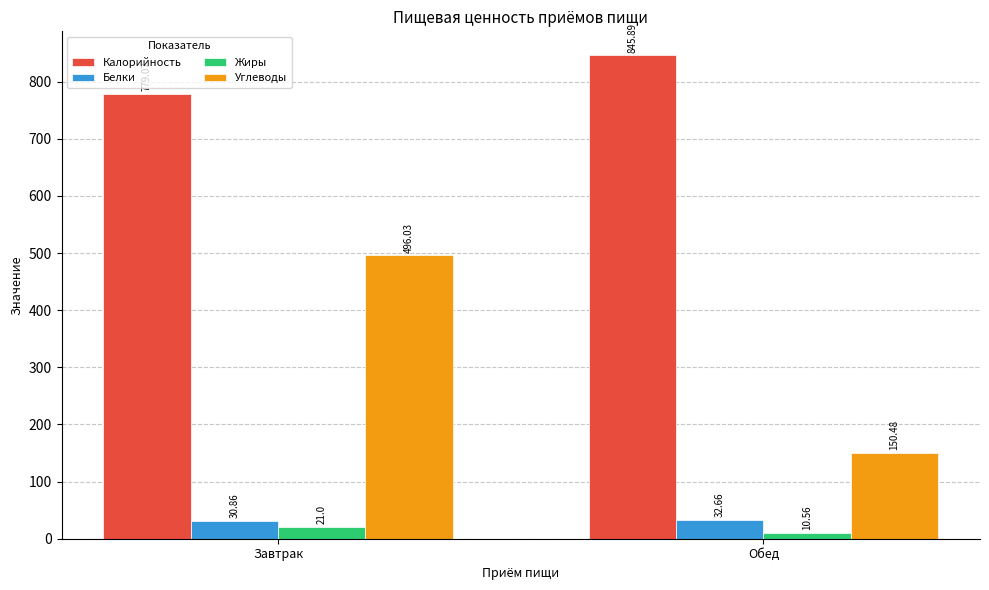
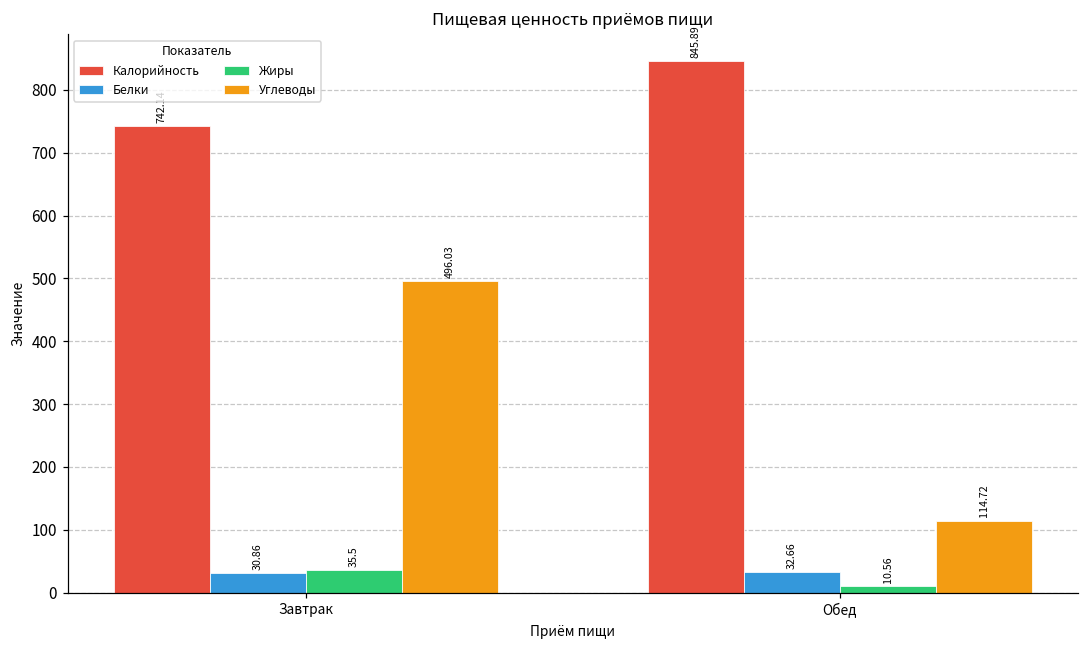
  {
    "Калорийность": {
-     "Завтрак": 780
+     "Завтрак": 740
    },
    "Белки": {
      "Завтрак": 30.86,
      "Обед": 32.66
    },
    "Жиры": {
-     "Завтрак": 21.0,
+     "Завтрак": 35.5,
      "Обед": 10.56
    },
    "Углеводы": {
      "Завтрак": 496.03,
-     "Обед": 150.48
+     "Обед": 114.72
    }
  }
